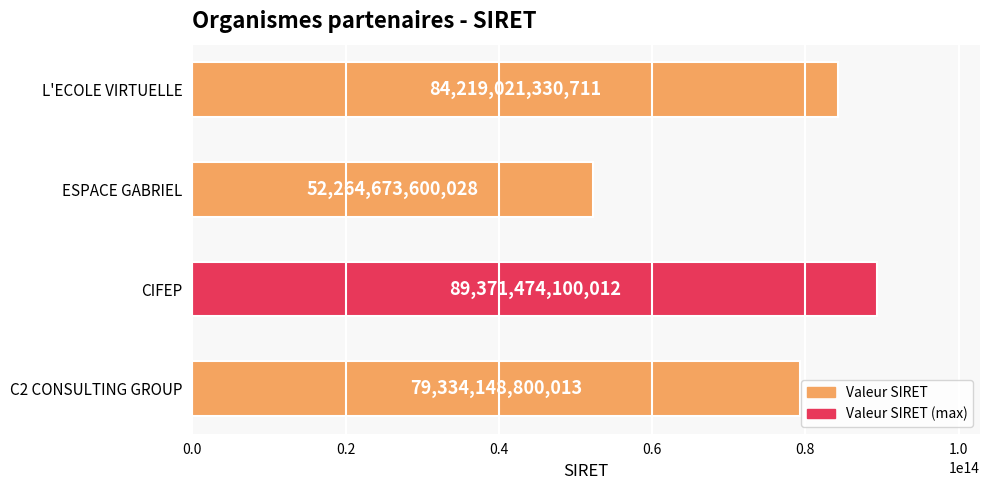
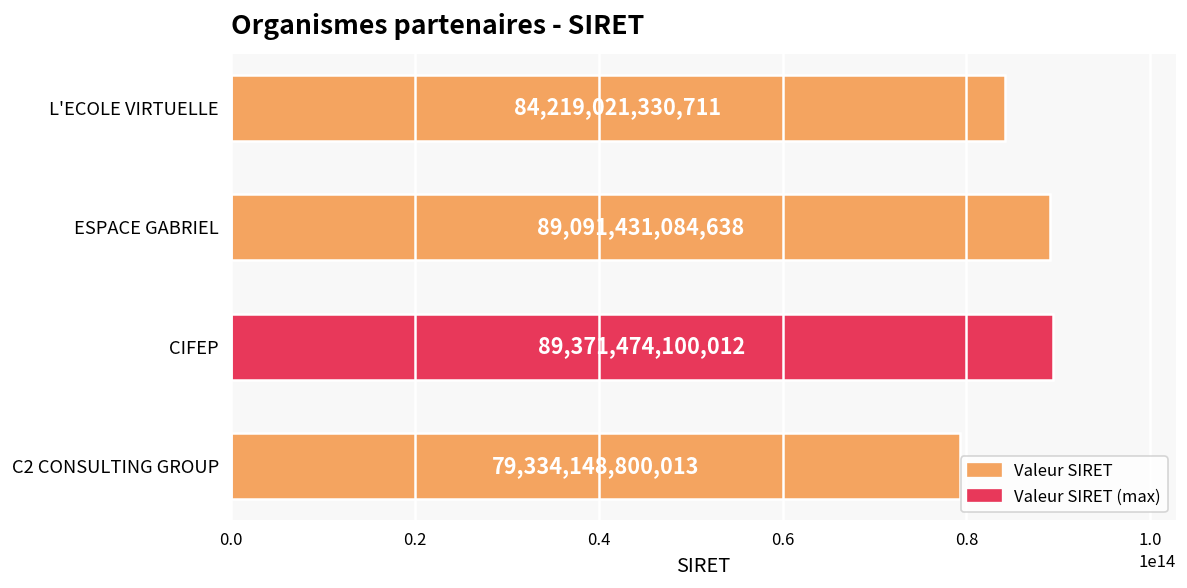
  {
    "L'ECOLE VIRTUELLE": "84,219,021,330,711",
-   "ESPACE GABRIEL": "52,264,673,600,028",
+   "ESPACE GABRIEL": "89,091,431,084,638",
    "CIFEP": "89,371,474,100,012",
    "C2 CONSULTING GROUP": "79,334,148,800,013"
  }
